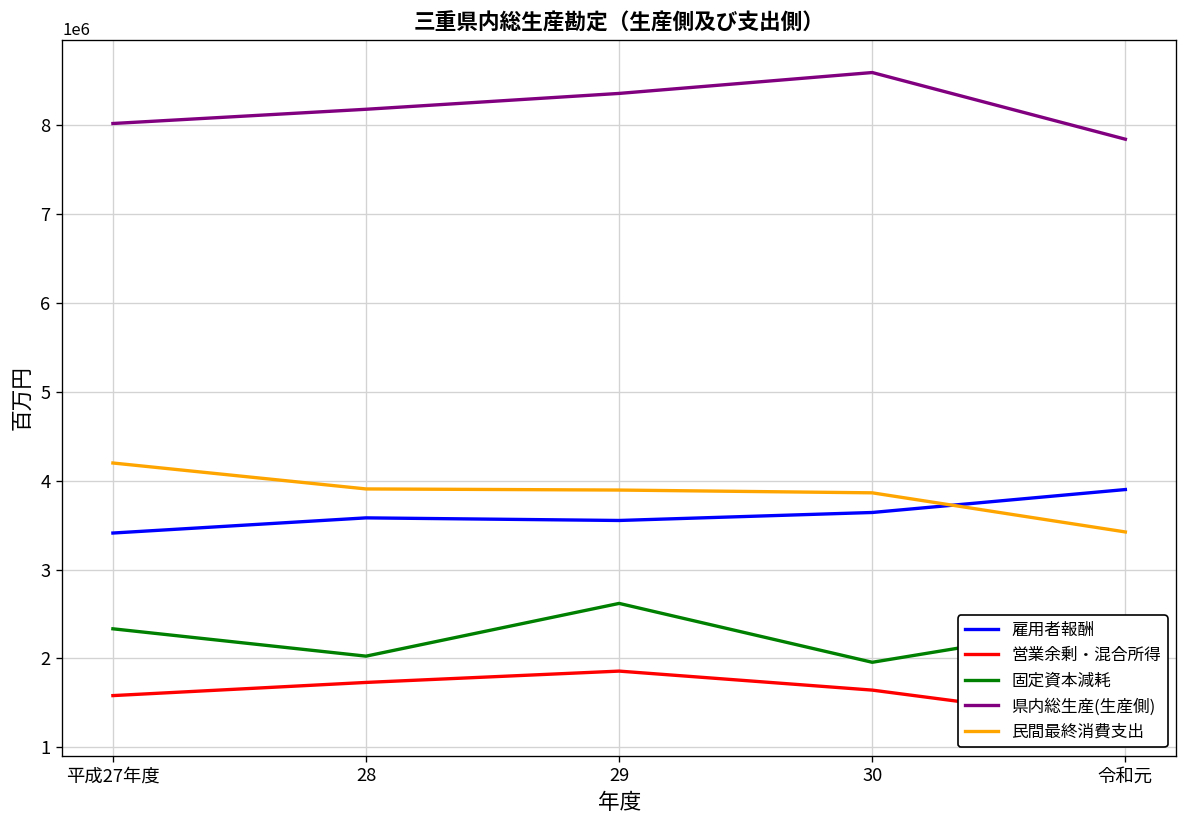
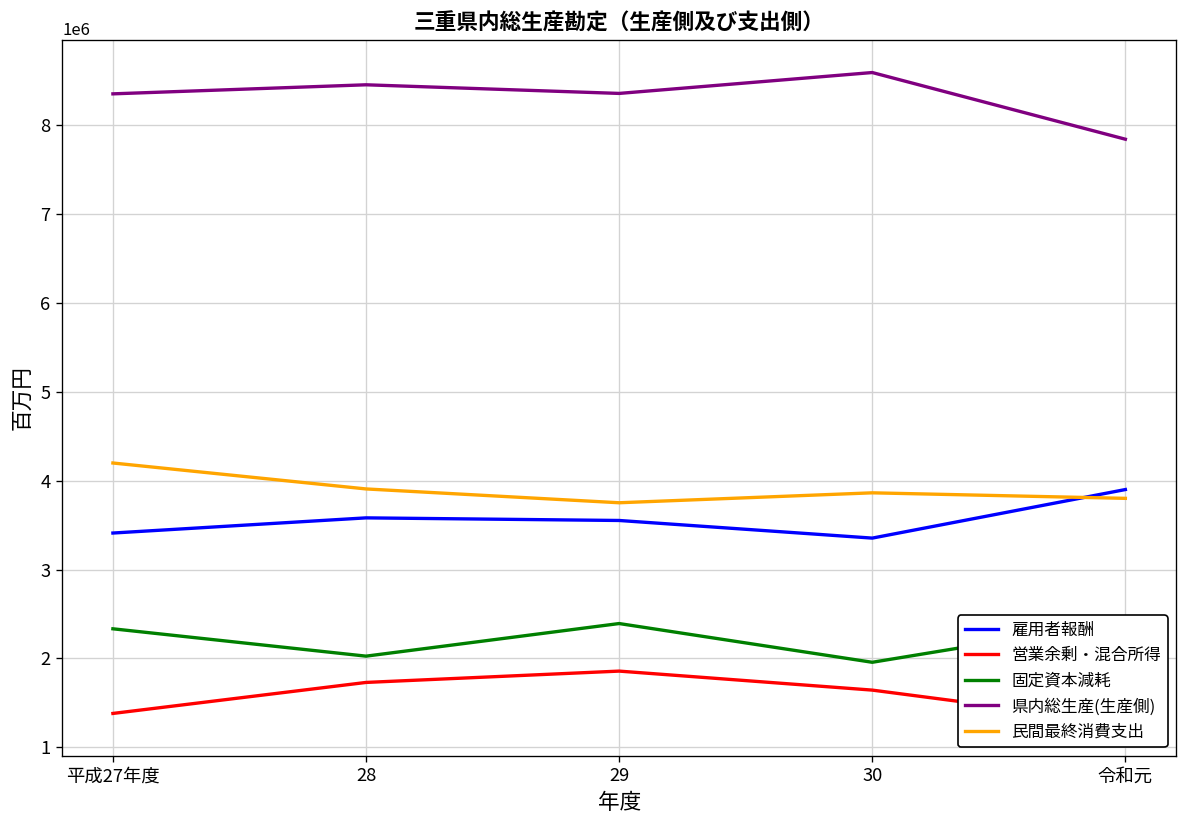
  {
    "雇用者報酬": {
      "平成27年度": 3400000,
      "28": 3600000,
      "29": 3600000,
-     "30": 3600000,
+     "30": 3400000,
      "令和元": 3900000
    },
    "営業余剰・混合所得": {
-     "平成27年度": 1600000,
+     "平成27年度": 1400000,
      "28": 1700000,
      "29": 1900000,
      "30": 1600000
    },
    "固定資本減耗": {
      "平成27年度": 2300000,
      "28": 2000000,
-     "29": 2600000,
+     "29": 2400000,
      "30": 2000000
    },
    "県内総生産(生産側)": {
-     "平成27年度": 8000000,
-     "28": 8200000,
+     "平成27年度": 8400000,
+     "28": 8500000,
      "29": 8400000,
      "30": 8600000,
      "令和元": 7800000
    },
    "民間最終消費支出": {
      "平成27年度": 4200000,
      "28": 3900000,
-     "29": 3900000,
+     "29": 3800000,
      "30": 3900000,
-     "令和元": 3400000
+     "令和元": 3800000
    }
  }
